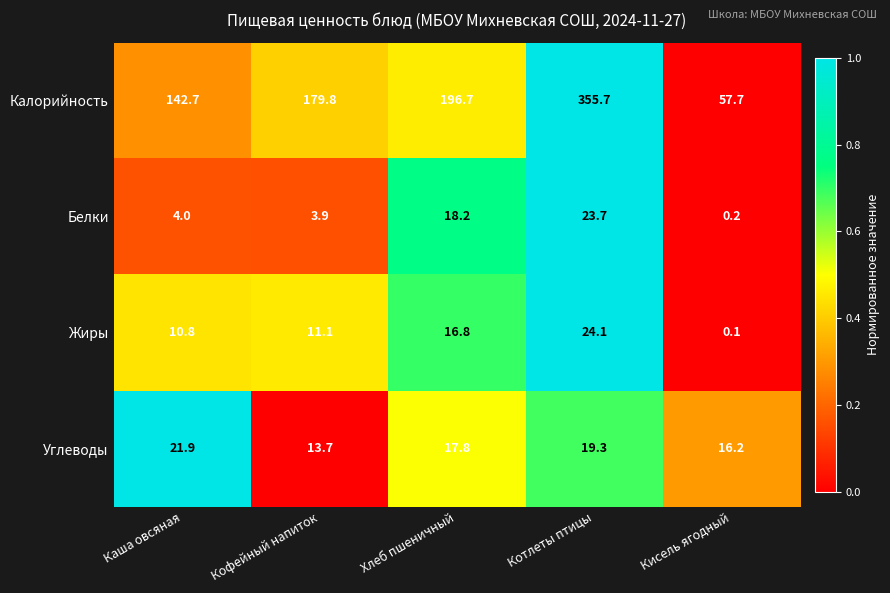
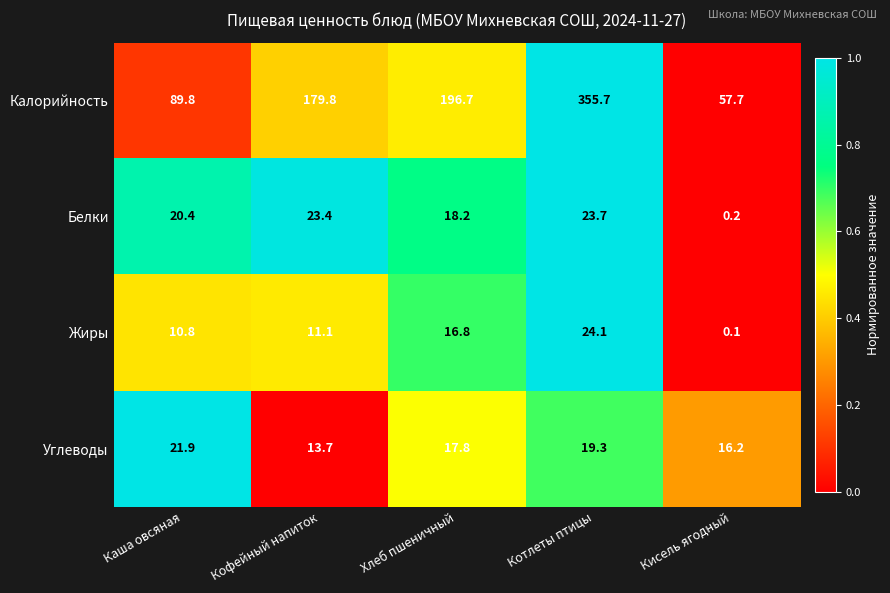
  {
    "Калорийность": {
-     "Каша овсяная": 142.7,
+     "Каша овсяная": 89.8,
      "Кофейный напиток": 179.8,
      "Хлеб пшеничный": 196.7,
      "Котлеты птицы": 355.7,
      "Кисель ягодный": 57.7
    },
    "Белки": {
-     "Каша овсяная": 4.0,
-     "Кофейный напиток": 3.9,
+     "Каша овсяная": 20.4,
+     "Кофейный напиток": 23.4,
      "Хлеб пшеничный": 18.2,
      "Котлеты птицы": 23.7,
      "Кисель ягодный": 0.2
    },
    "Жиры": {
      "Каша овсяная": 10.8,
      "Кофейный напиток": 11.1,
      "Хлеб пшеничный": 16.8,
      "Котлеты птицы": 24.1,
      "Кисель ягодный": 0.1
    },
    "Углеводы": {
      "Каша овсяная": 21.9,
      "Кофейный напиток": 13.7,
      "Хлеб пшеничный": 17.8,
      "Котлеты птицы": 19.3,
      "Кисель ягодный": 16.2
    }
  }
